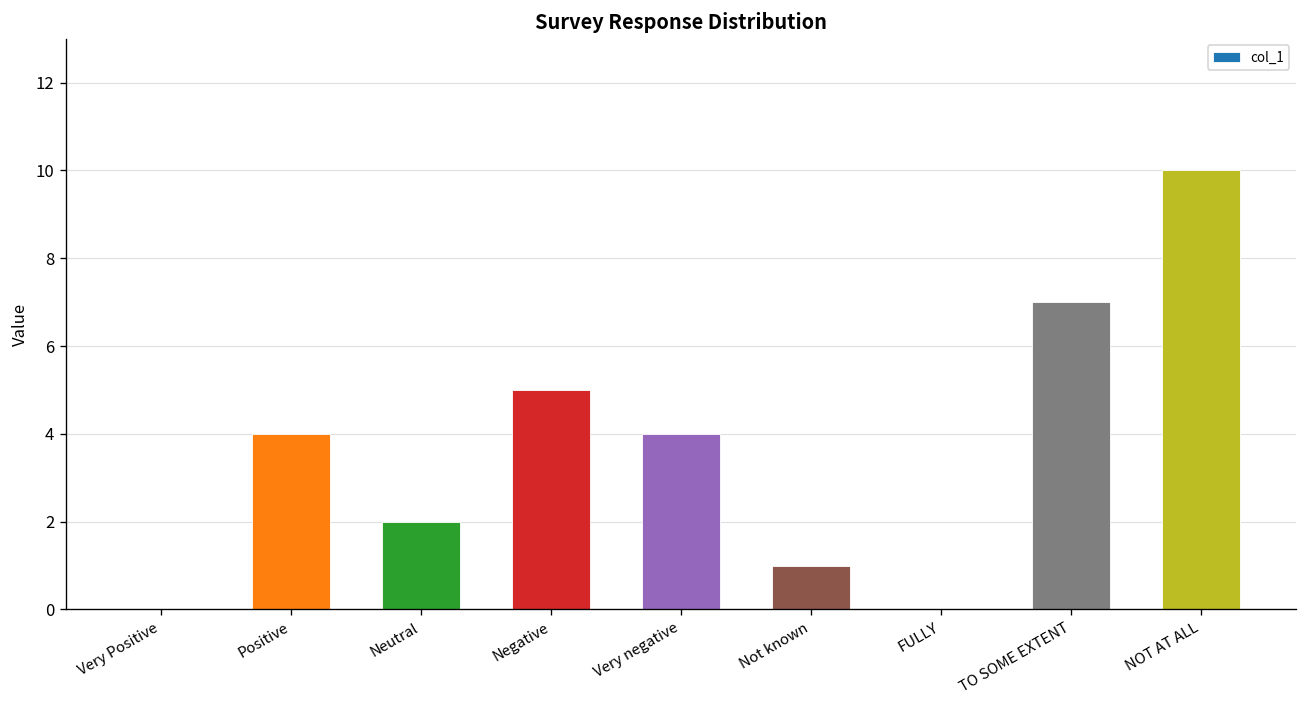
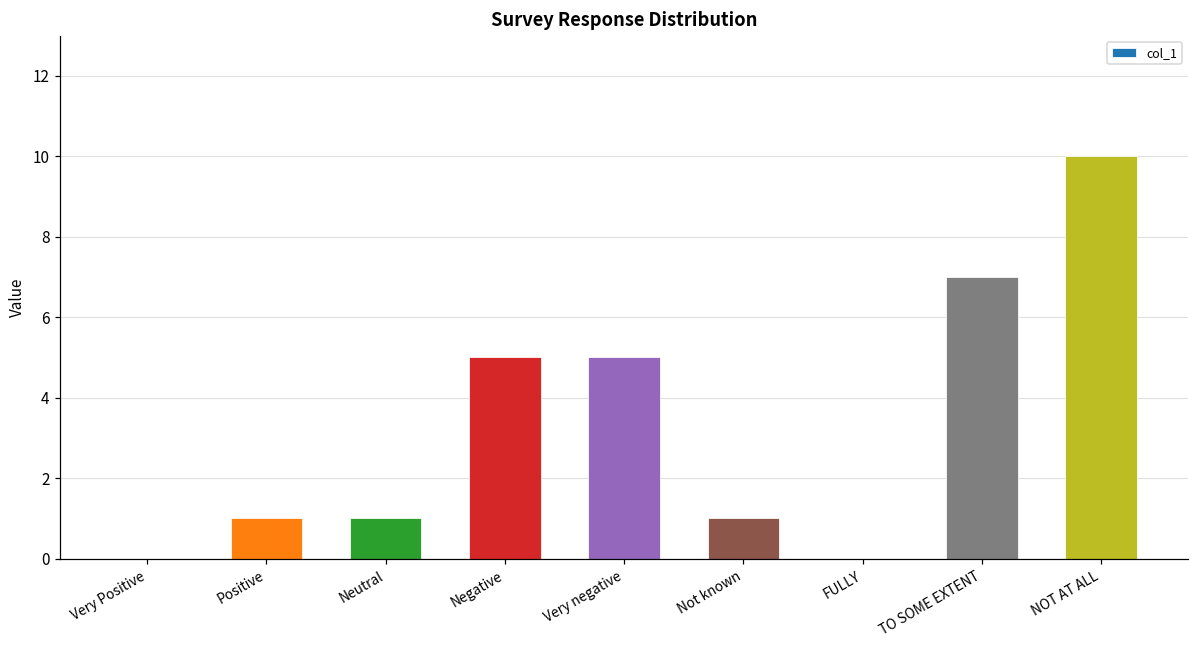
  {
    "Very Positive": 0,
-   "Positive": 4,
-   "Neutral": 2,
+   "Positive": 1,
+   "Neutral": 1,
    "Negative": 5,
-   "Very negative": 4,
+   "Very negative": 5,
    "Not known": 1,
    "FULLY": 0,
    "TO SOME EXTENT": 7,
    "NOT AT ALL": 10
  }
